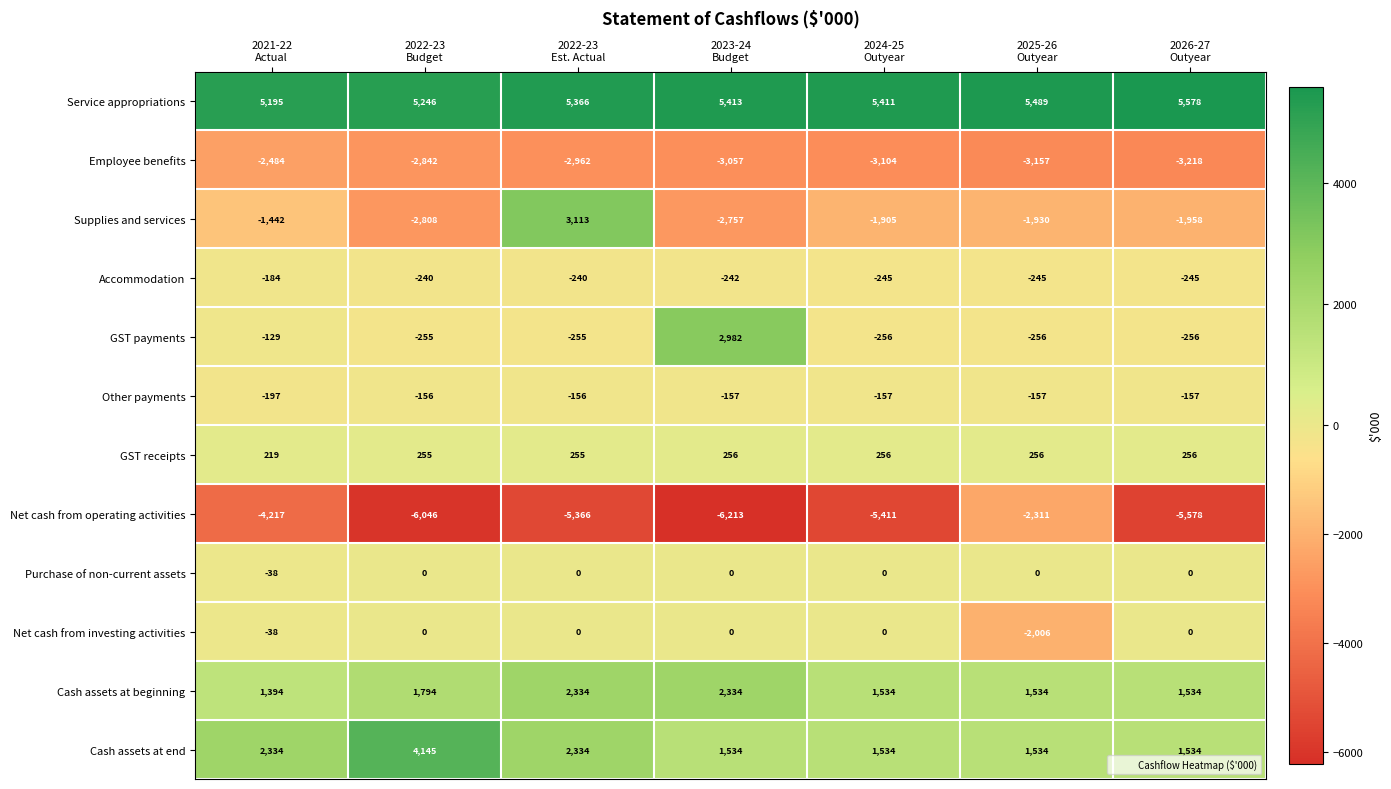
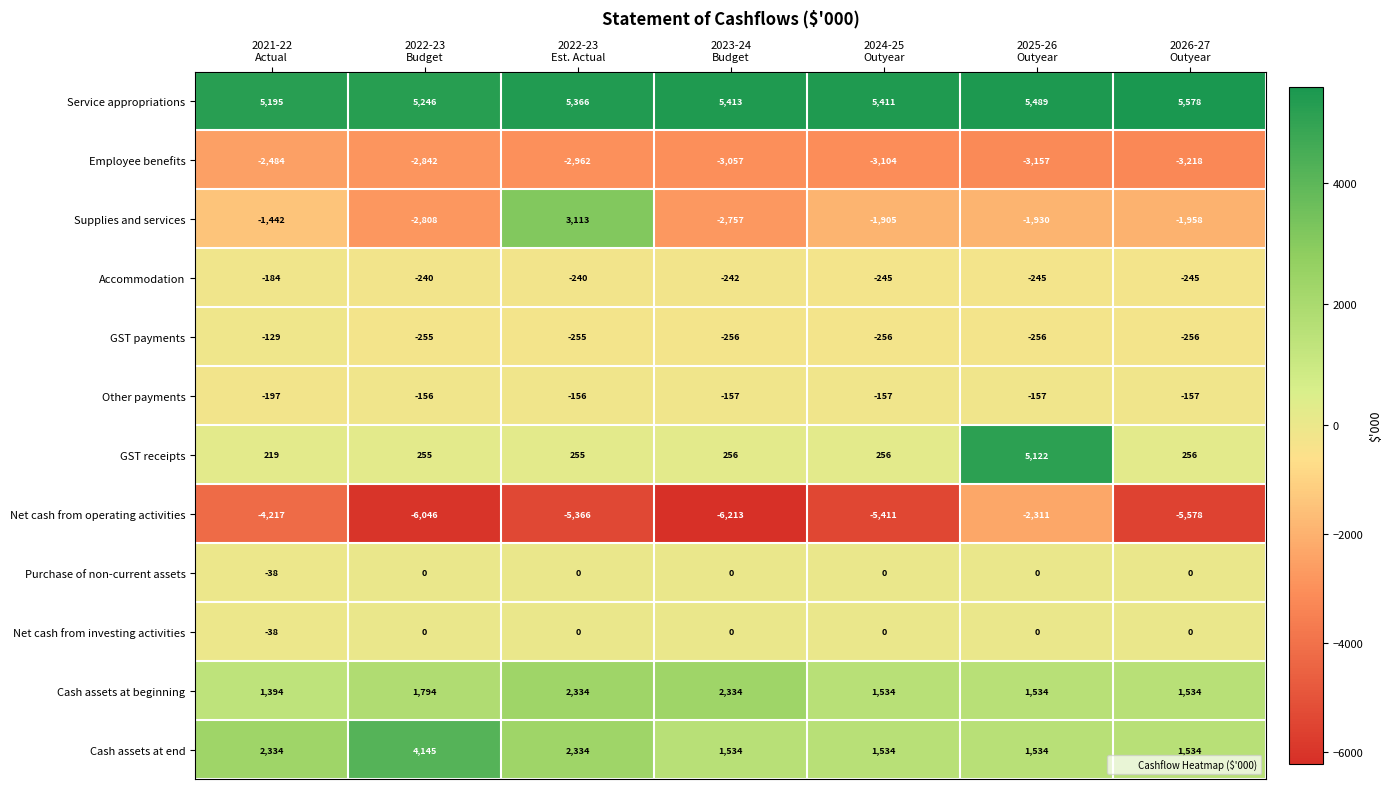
  {
    "Service appropriations": {
      "2021-22 Actual": "5,195",
      "2022-23 Budget": "5,246",
      "2022-23 Est. Actual": "5,366",
      "2023-24 Budget": "5,413",
      "2024-25 Outyear": "5,411",
      "2025-26 Outyear": "5,489",
      "2026-27 Outyear": "5,578"
    },
    "Employee benefits": {
      "2021-22 Actual": "-2,484",
      "2022-23 Budget": "-2,842",
      "2022-23 Est. Actual": "-2,962",
      "2023-24 Budget": "-3,057",
      "2024-25 Outyear": "-3,104",
      "2025-26 Outyear": "-3,157",
      "2026-27 Outyear": "-3,218"
    },
    "Supplies and services": {
      "2021-22 Actual": "-1,442",
      "2022-23 Budget": "-2,808",
      "2022-23 Est. Actual": "3,113",
      "2023-24 Budget": "-2,757",
      "2024-25 Outyear": "-1,905",
      "2025-26 Outyear": "-1,930",
      "2026-27 Outyear": "-1,958"
    },
    "Accommodation": {
      "2021-22 Actual": "-184",
      "2022-23 Budget": "-240",
      "2022-23 Est. Actual": "-240",
      "2023-24 Budget": "-242",
      "2024-25 Outyear": "-245",
      "2025-26 Outyear": "-245",
      "2026-27 Outyear": "-245"
    },
    "GST payments": {
      "2021-22 Actual": "-129",
      "2022-23 Budget": "-255",
      "2022-23 Est. Actual": "-255",
-     "2023-24 Budget": "2,982",
+     "2023-24 Budget": "-256",
      "2024-25 Outyear": "-256",
      "2025-26 Outyear": "-256",
      "2026-27 Outyear": "-256"
    },
    "Other payments": {
      "2021-22 Actual": "-197",
      "2022-23 Budget": "-156",
      "2022-23 Est. Actual": "-156",
      "2023-24 Budget": "-157",
      "2024-25 Outyear": "-157",
      "2025-26 Outyear": "-157",
      "2026-27 Outyear": "-157"
    },
    "GST receipts": {
      "2021-22 Actual": "219",
      "2022-23 Budget": "255",
      "2022-23 Est. Actual": "255",
      "2023-24 Budget": "256",
      "2024-25 Outyear": "256",
-     "2025-26 Outyear": "256",
+     "2025-26 Outyear": "5,122",
      "2026-27 Outyear": "256"
    },
    "Net cash from operating activities": {
      "2021-22 Actual": "-4,217",
      "2022-23 Budget": "-6,046",
      "2022-23 Est. Actual": "-5,366",
      "2023-24 Budget": "-6,213",
      "2024-25 Outyear": "-5,411",
      "2025-26 Outyear": "-2,311",
      "2026-27 Outyear": "-5,578"
    },
    "Purchase of non-current assets": {
      "2021-22 Actual": "-38",
      "2022-23 Budget": "0",
      "2022-23 Est. Actual": "0",
      "2023-24 Budget": "0",
      "2024-25 Outyear": "0",
      "2025-26 Outyear": "0",
      "2026-27 Outyear": "0"
    },
    "Net cash from investing activities": {
      "2021-22 Actual": "-38",
      "2022-23 Budget": "0",
      "2022-23 Est. Actual": "0",
      "2023-24 Budget": "0",
      "2024-25 Outyear": "0",
-     "2025-26 Outyear": "-2,006",
+     "2025-26 Outyear": "0",
      "2026-27 Outyear": "0"
    },
    "Cash assets at beginning": {
      "2021-22 Actual": "1,394",
      "2022-23 Budget": "1,794",
      "2022-23 Est. Actual": "2,334",
      "2023-24 Budget": "2,334",
      "2024-25 Outyear": "1,534",
      "2025-26 Outyear": "1,534",
      "2026-27 Outyear": "1,534"
    },
    "Cash assets at end": {
      "2021-22 Actual": "2,334",
      "2022-23 Budget": "4,145",
      "2022-23 Est. Actual": "2,334",
      "2023-24 Budget": "1,534",
      "2024-25 Outyear": "1,534",
      "2025-26 Outyear": "1,534",
      "2026-27 Outyear": "1,534"
    }
  }
